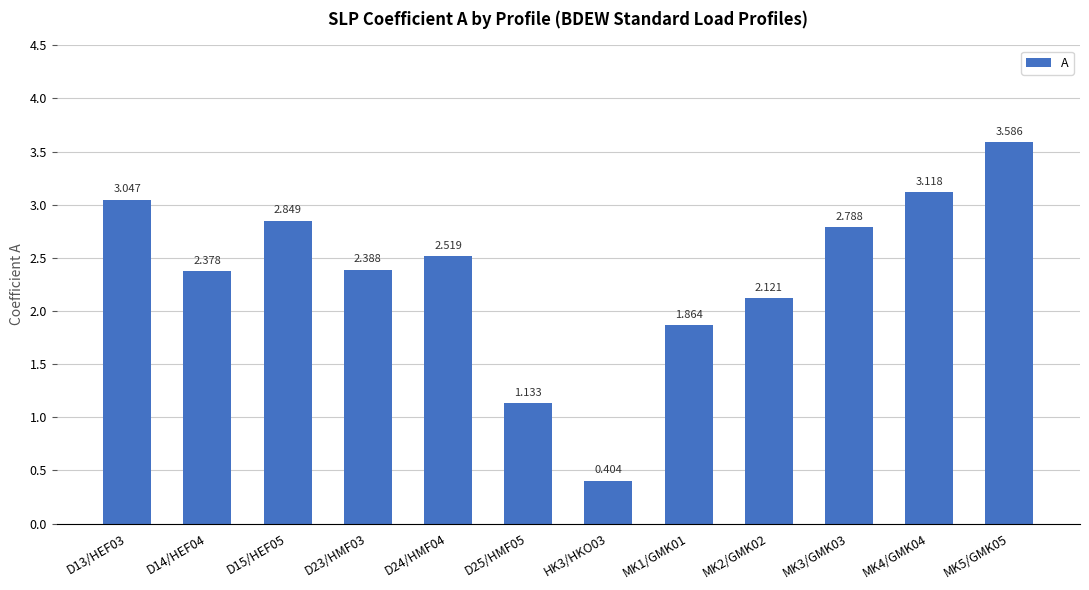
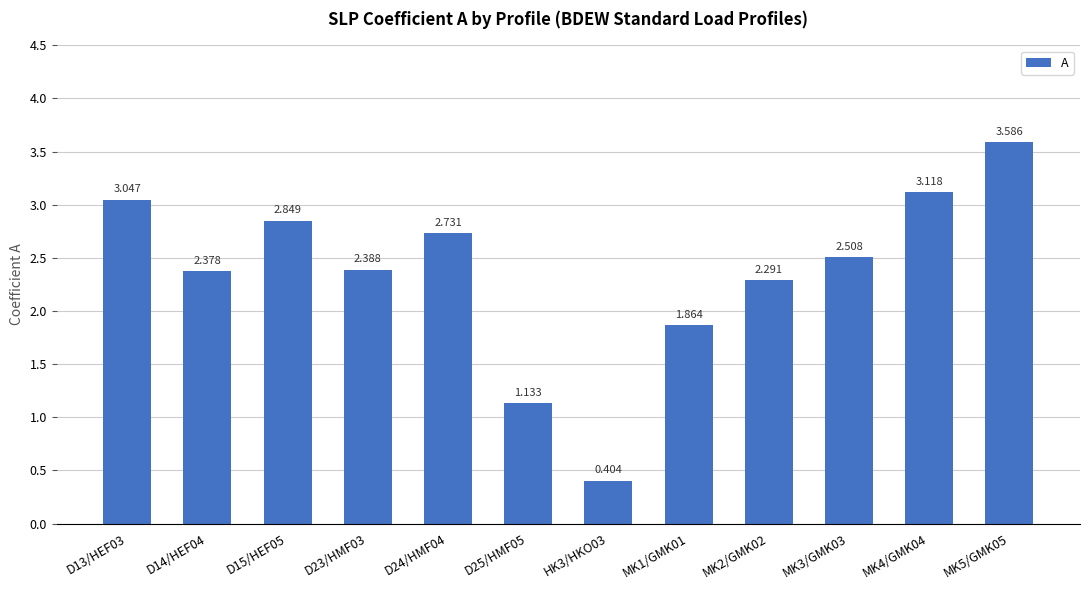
  {
    "D13/HEF03": 3.047,
    "D14/HEF04": 2.378,
    "D15/HEF05": 2.849,
    "D23/HMF03": 2.388,
-   "D24/HMF04": 2.519,
+   "D24/HMF04": 2.731,
    "D25/HMF05": 1.133,
    "HK3/HKO03": 0.404,
    "MK1/GMK01": 1.864,
-   "MK2/GMK02": 2.121,
-   "MK3/GMK03": 2.788,
+   "MK2/GMK02": 2.291,
+   "MK3/GMK03": 2.508,
    "MK4/GMK04": 3.118,
    "MK5/GMK05": 3.586
  }
